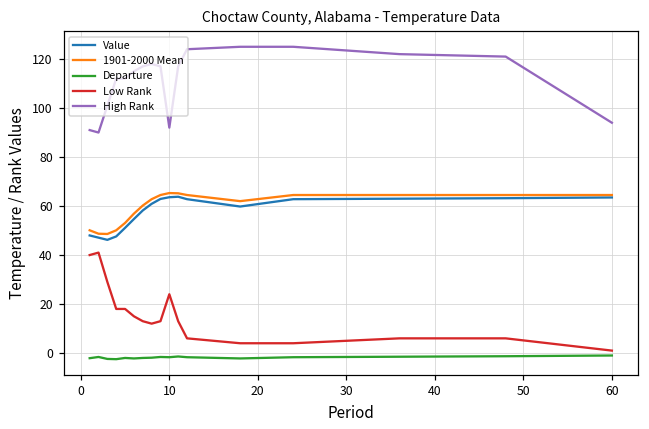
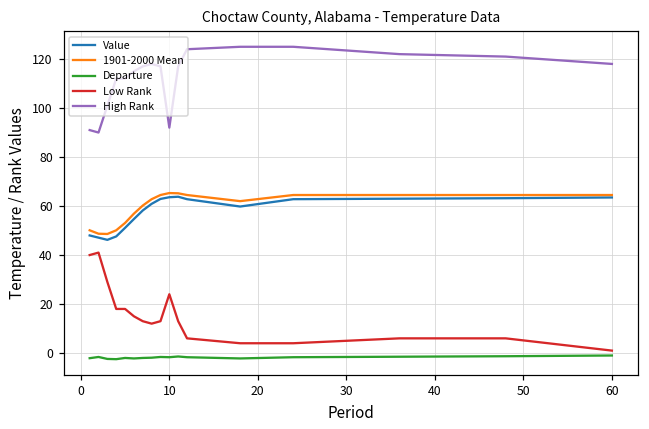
  {
    "Value": {
      "10": 64
    },
    "1901-2000 Mean": {
      "10": 65
    },
    "Departure": {
      "10": -2,
      "60": -1
    },
    "Low Rank": {
      "10": 24,
      "60": 1
    },
    "High Rank": {
      "10": 92,
-     "60": 94
+     "60": 118
    }
  }
